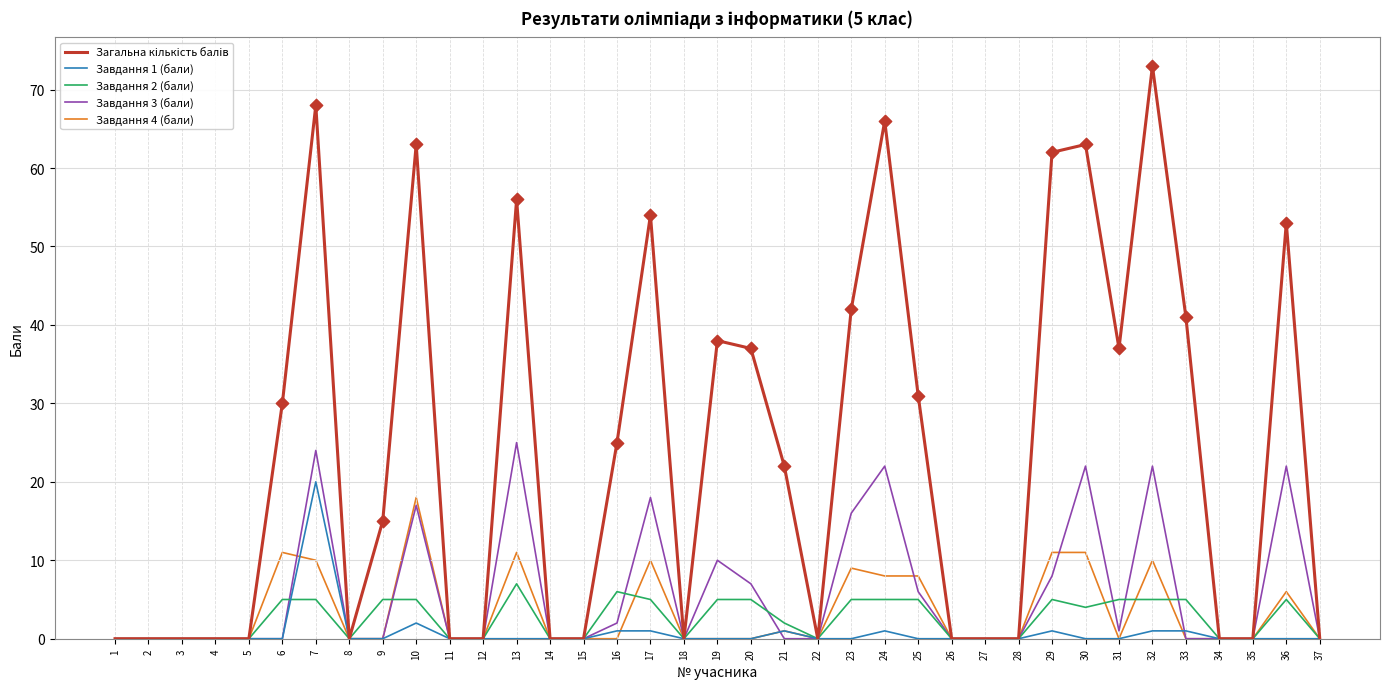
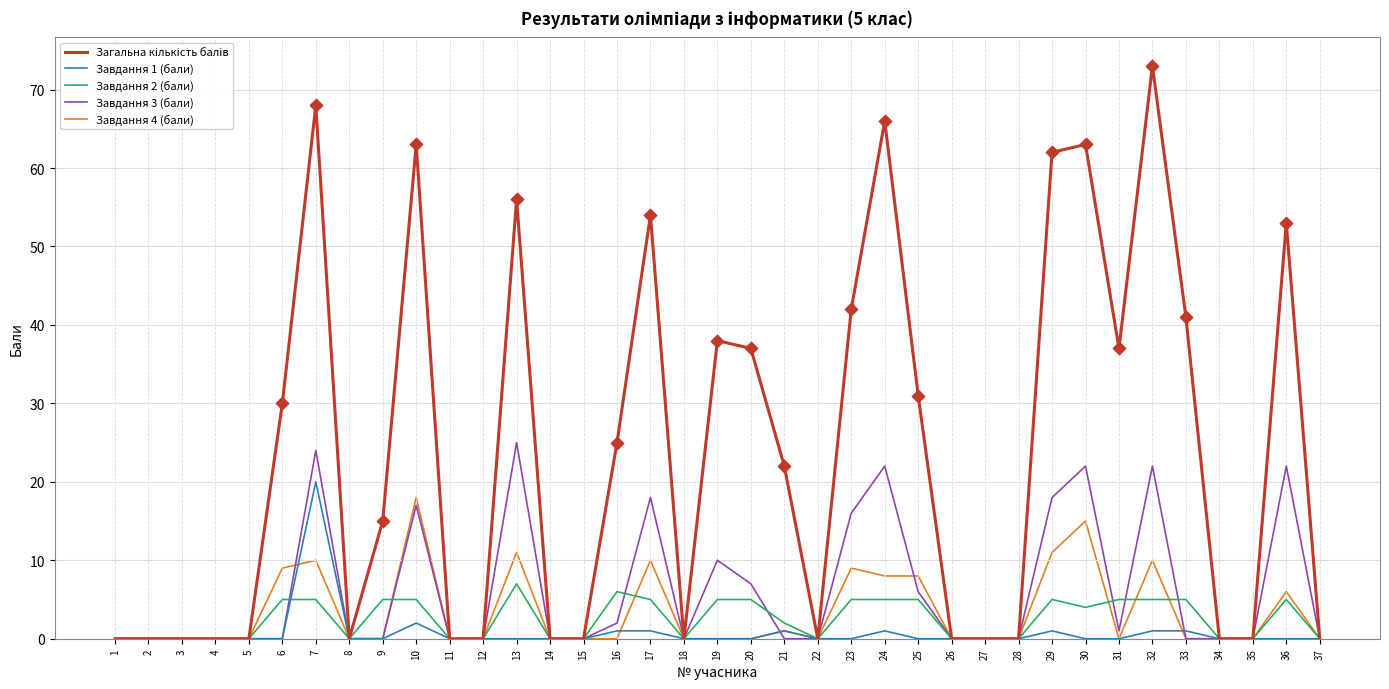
  {
    "Завдання 1 (бали)": {
      "7": 20,
      "10": 2,
      "13": 0,
      "16": 1,
      "17": 1,
      "23": 0,
      "24": 1,
      "25": 0,
      "29": 1,
      "30": 0,
      "32": 1,
      "33": 1,
      "36": 0
    },
    "Завдання 2 (бали)": {
      "6": 5,
      "7": 5,
      "9": 5,
      "10": 5,
      "13": 7,
      "16": 6,
      "17": 5,
      "19": 5,
      "20": 5,
      "21": 2,
      "23": 5,
      "24": 5,
      "25": 5,
      "29": 5,
      "30": 4,
      "31": 5,
      "32": 5,
      "33": 5,
      "36": 5
    },
    "Завдання 3 (бали)": {
      "7": 24,
      "10": 17,
      "13": 25,
      "16": 2,
      "17": 18,
      "19": 10,
      "20": 7,
      "21": 0,
      "23": 16,
      "24": 22,
      "25": 6,
-     "29": 8,
+     "29": 18,
      "30": 22,
      "31": 1,
      "32": 22,
      "36": 22
    },
    "Завдання 4 (бали)": {
-     "6": 11,
+     "6": 9,
      "7": 10,
      "10": 18,
      "13": 11,
      "16": 0,
      "17": 10,
      "23": 9,
      "24": 8,
      "25": 8,
      "29": 11,
-     "30": 11,
+     "30": 15,
      "32": 10,
      "36": 6
    }
  }
